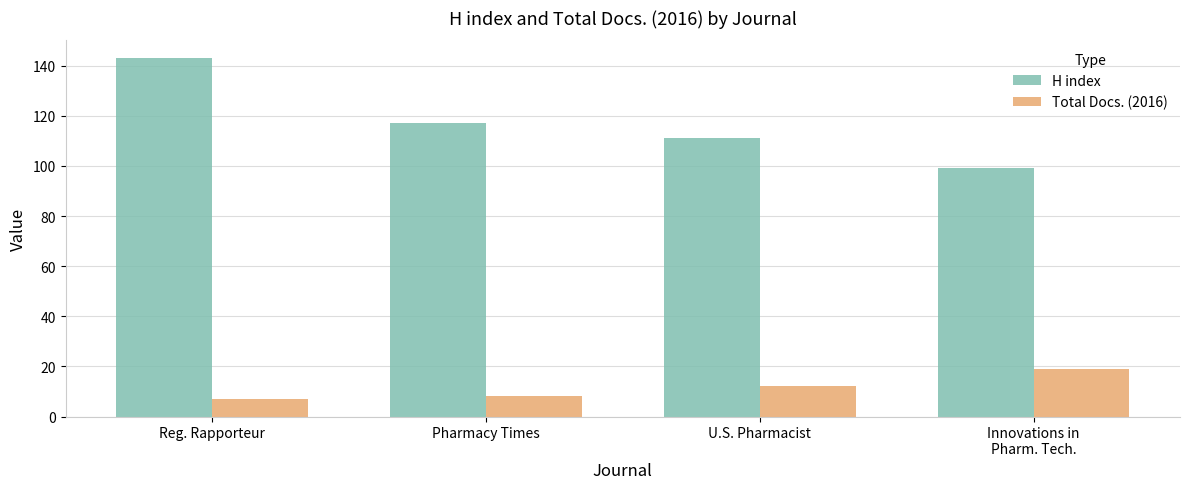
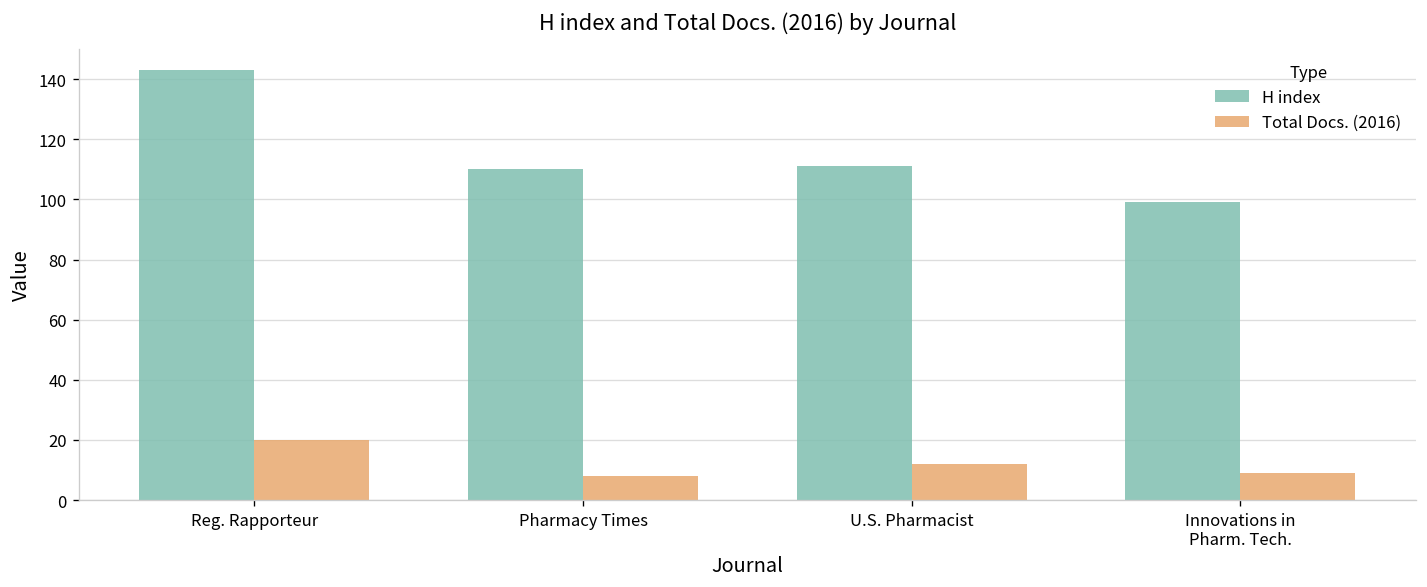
  {
    "H index": {
      "Reg. Rapporteur": 143,
-     "Pharmacy Times": 117,
+     "Pharmacy Times": 110,
      "U.S. Pharmacist": 111,
      "Innovations in Pharm. Tech.": 99
    },
    "Total Docs. (2016)": {
-     "Reg. Rapporteur": 7,
+     "Reg. Rapporteur": 20,
      "Pharmacy Times": 8,
      "U.S. Pharmacist": 12,
-     "Innovations in Pharm. Tech.": 19
+     "Innovations in Pharm. Tech.": 9
    }
  }
